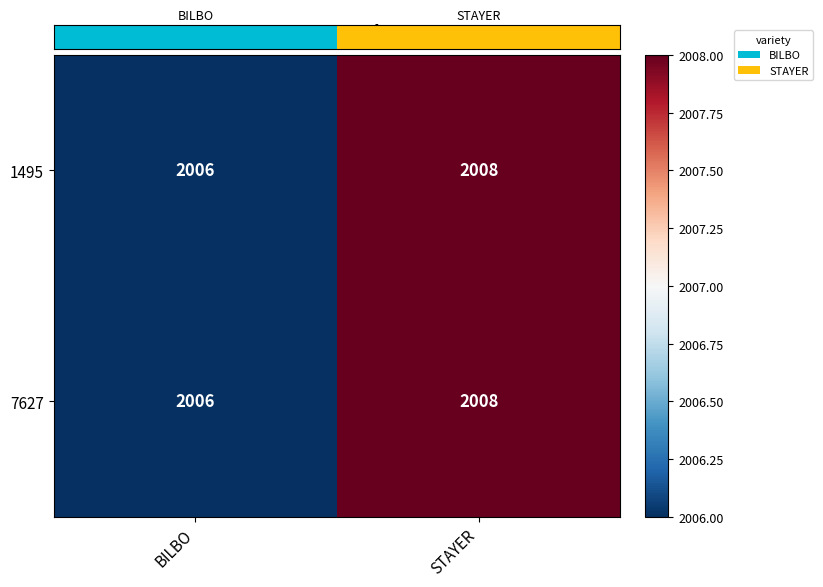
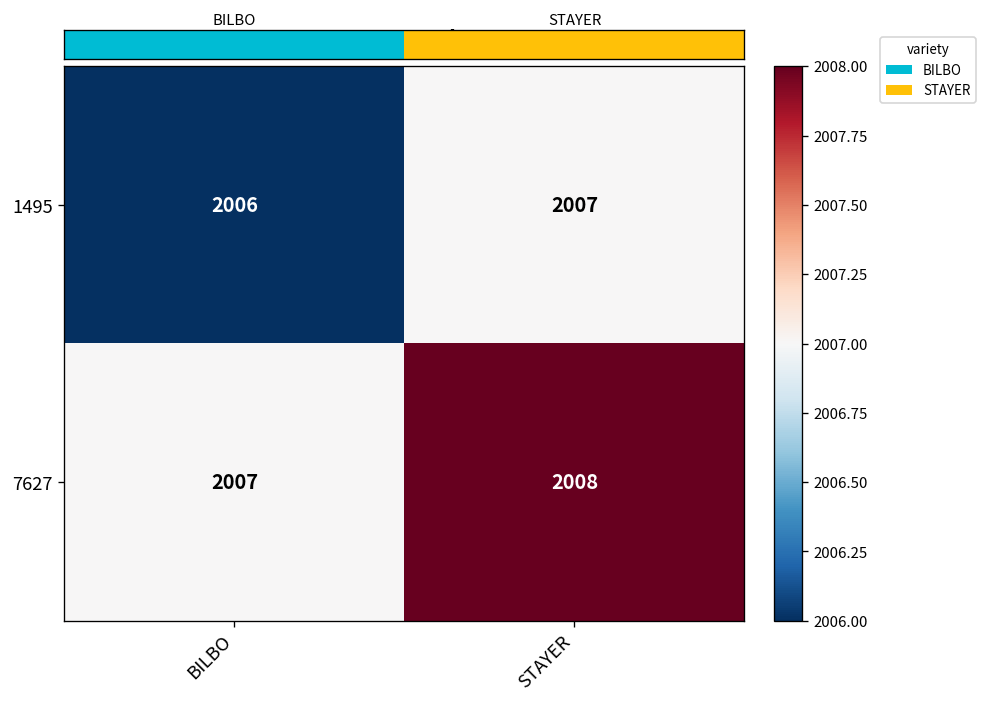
  {
    "Heatmap Plot": {
      "1495": {
        "BILBO": 2006,
-       "STAYER": 2008
+       "STAYER": 2007
      },
      "7627": {
-       "BILBO": 2006,
+       "BILBO": 2007,
        "STAYER": 2008
      }
    }
  }
